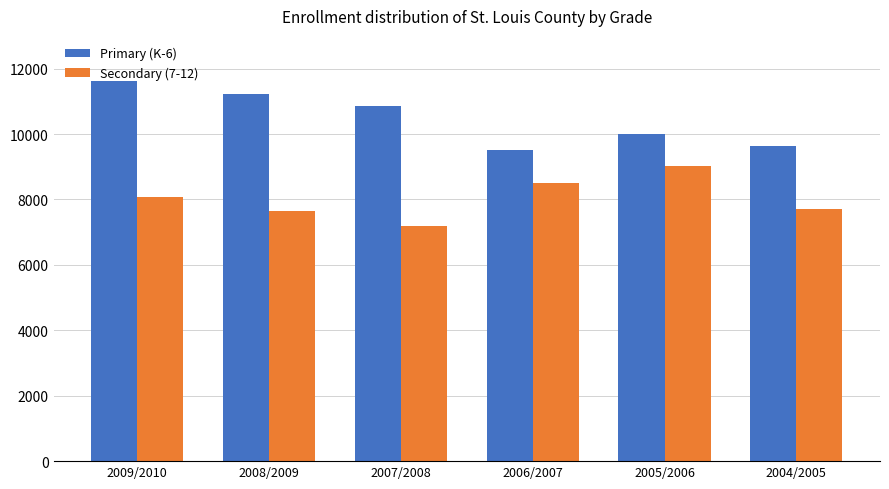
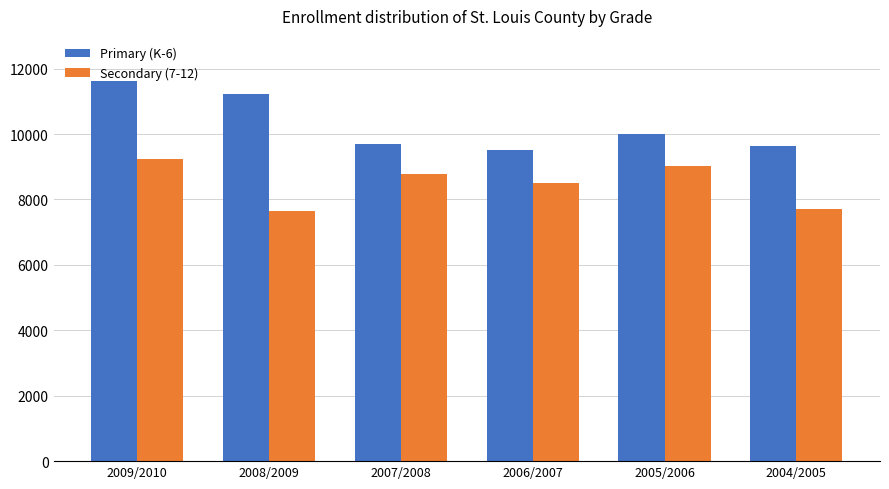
  {
    "Primary (K-6)": {
      "2009/2010": 11600,
      "2008/2009": 11200,
-     "2007/2008": 10900,
+     "2007/2008": 9700,
      "2006/2007": 9500,
      "2005/2006": 10000,
      "2004/2005": 9600
    },
    "Secondary (7-12)": {
-     "2009/2010": 8100,
+     "2009/2010": 9300,
      "2008/2009": 7700,
-     "2007/2008": 7200,
+     "2007/2008": 8800,
      "2006/2007": 8500,
      "2005/2006": 9000,
      "2004/2005": 7700
    }
  }
